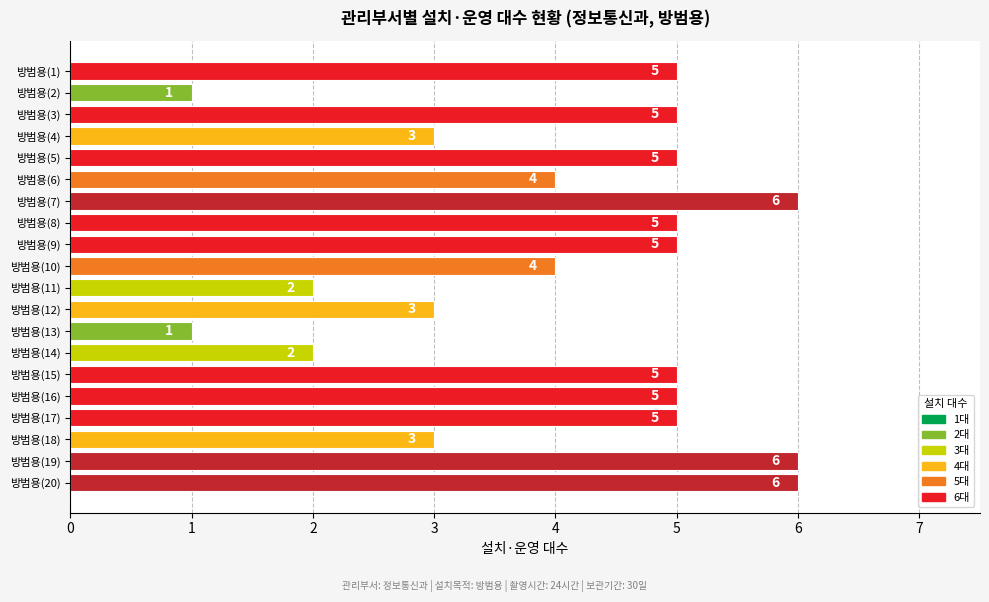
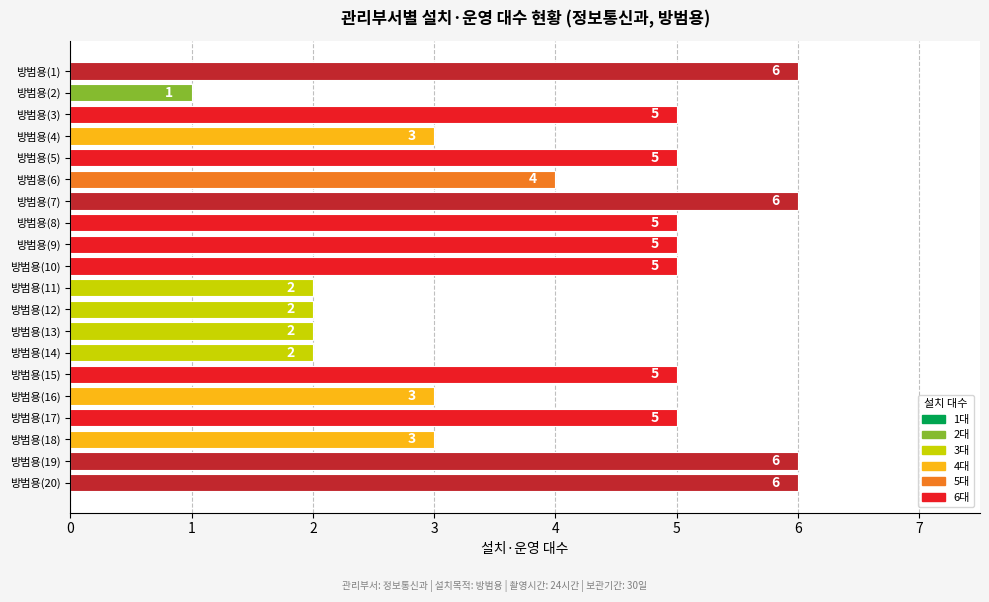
  {
-   "방범용(1)": 5,
+   "방범용(1)": 6,
    "방범용(2)": 1,
    "방범용(3)": 5,
    "방범용(4)": 3,
    "방범용(5)": 5,
    "방범용(6)": 4,
    "방범용(7)": 6,
    "방범용(8)": 5,
    "방범용(9)": 5,
-   "방범용(10)": 4,
+   "방범용(10)": 5,
    "방범용(11)": 2,
-   "방범용(12)": 3,
-   "방범용(13)": 1,
+   "방범용(12)": 2,
+   "방범용(13)": 2,
    "방범용(14)": 2,
    "방범용(15)": 5,
-   "방범용(16)": 5,
+   "방범용(16)": 3,
    "방범용(17)": 5,
    "방범용(18)": 3,
    "방범용(19)": 6,
    "방범용(20)": 6
  }
